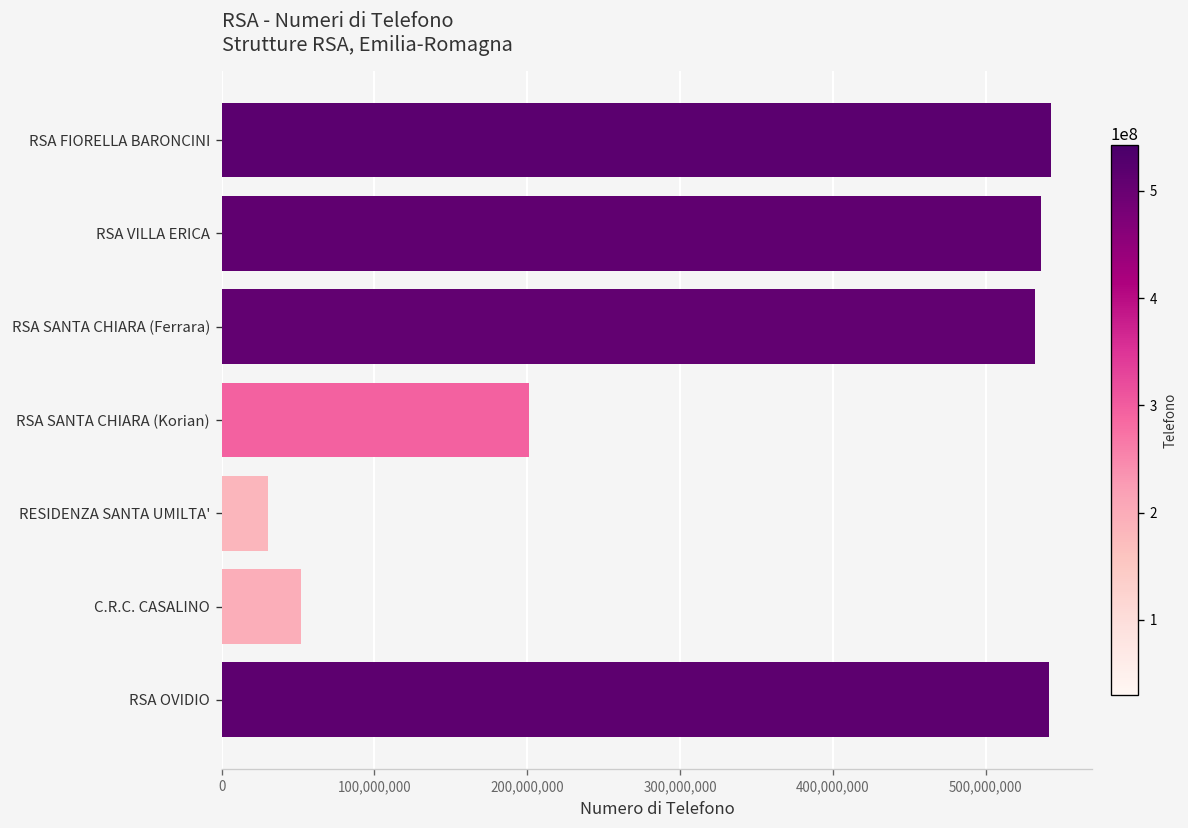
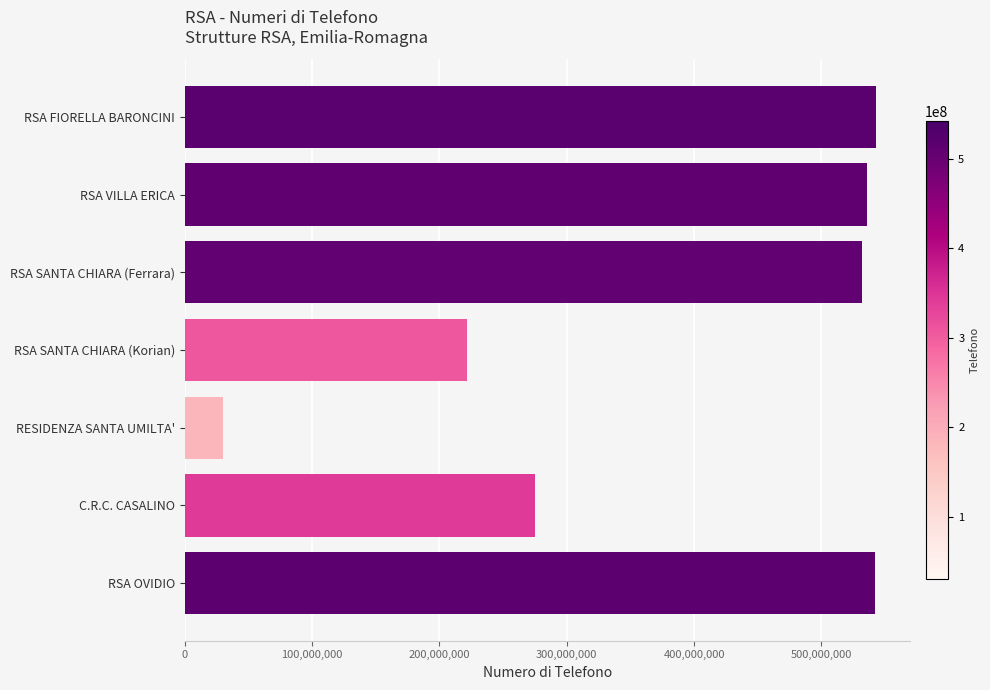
  {
    "RSA FIORELLA BARONCINI": "543,000,000",
    "RSA VILLA ERICA": "536,000,000",
    "RSA SANTA CHIARA (Ferrara)": "532,000,000",
-   "RSA SANTA CHIARA (Korian)": "201,000,000",
+   "RSA SANTA CHIARA (Korian)": "222,000,000",
    "RESIDENZA SANTA UMILTA'": "30,000,000",
-   "C.R.C. CASALINO": "52,000,000",
+   "C.R.C. CASALINO": "275,000,000",
    "RSA OVIDIO": "542,000,000"
  }
